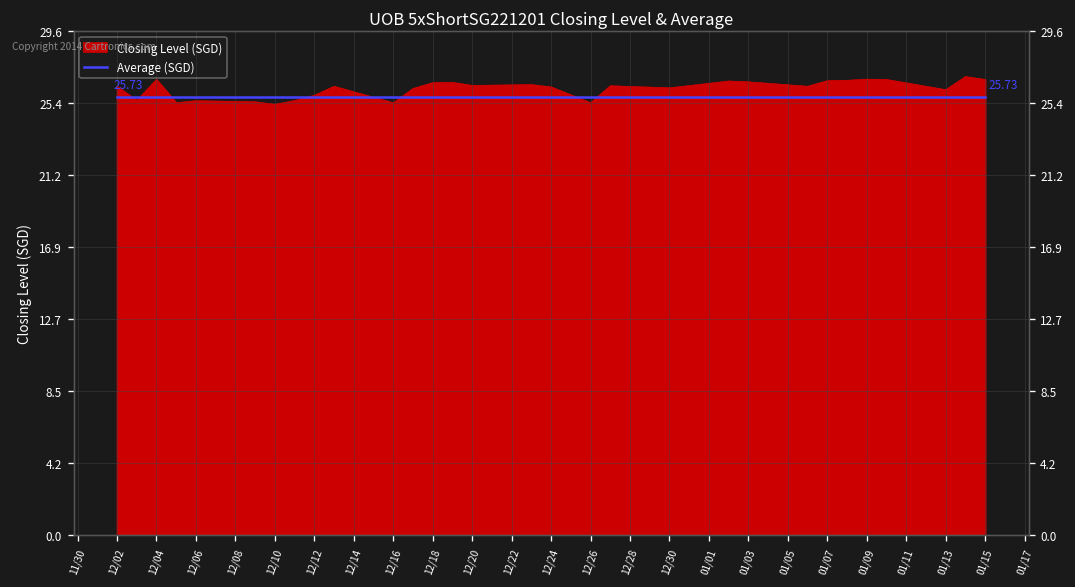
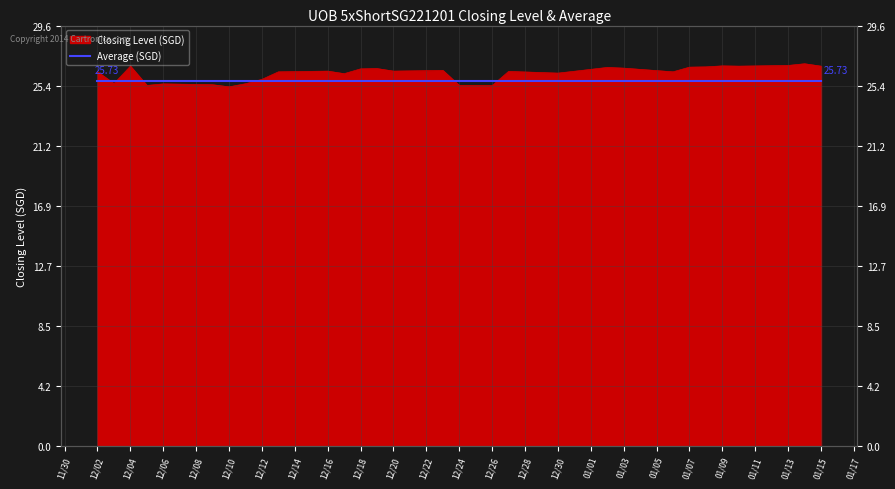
  {
    "Closing Level (SGD)": {
      "12/04": 26.8,
      "12/06": 25.5,
      "12/10": 25.3,
-     "12/16": 25.4,
+     "12/16": 26.4,
      "12/18": 26.6,
      "12/20": 26.4,
-     "12/24": 26.3,
+     "12/24": 25.4,
      "12/26": 25.4,
      "12/30": 26.3,
      "01/03": 26.6,
      "01/07": 26.7,
      "01/09": 26.8,
-     "01/13": 26.2
+     "01/13": 26.8
    },
    "Average (SGD)": {
      "01/15": 25.73
    }
  }
